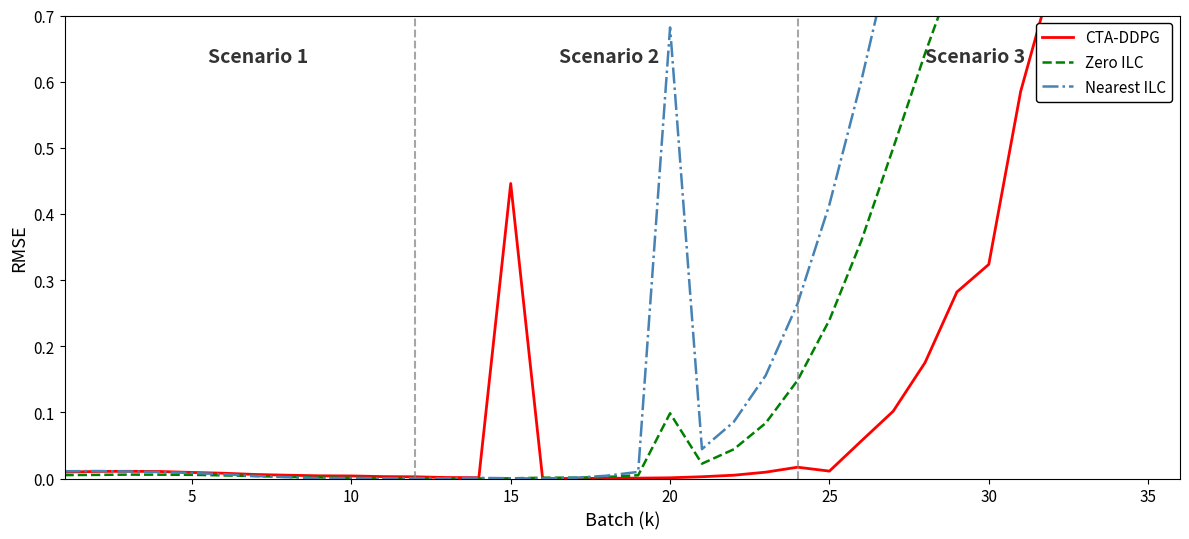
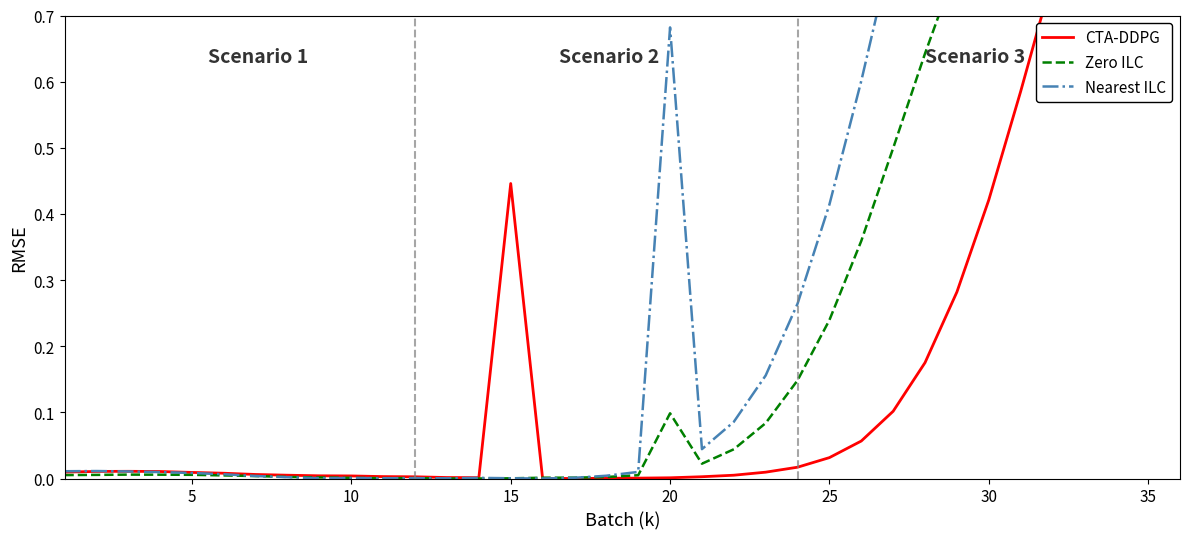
  {
    "CTA-DDPG": {
      "15": 0.45,
      "20": 0.00,
-     "25": 0.01,
-     "30": 0.32
+     "25": 0.03,
+     "30": 0.42
    },
    "Zero ILC": {
      "20": 0.10,
      "25": 0.24
    },
    "Nearest ILC": {
      "25": 0.41
    }
  }
